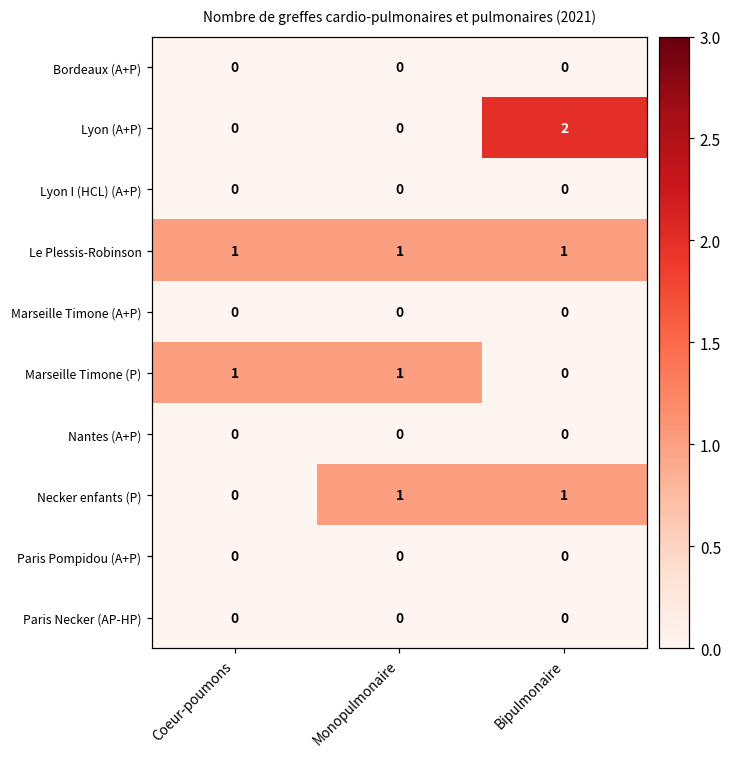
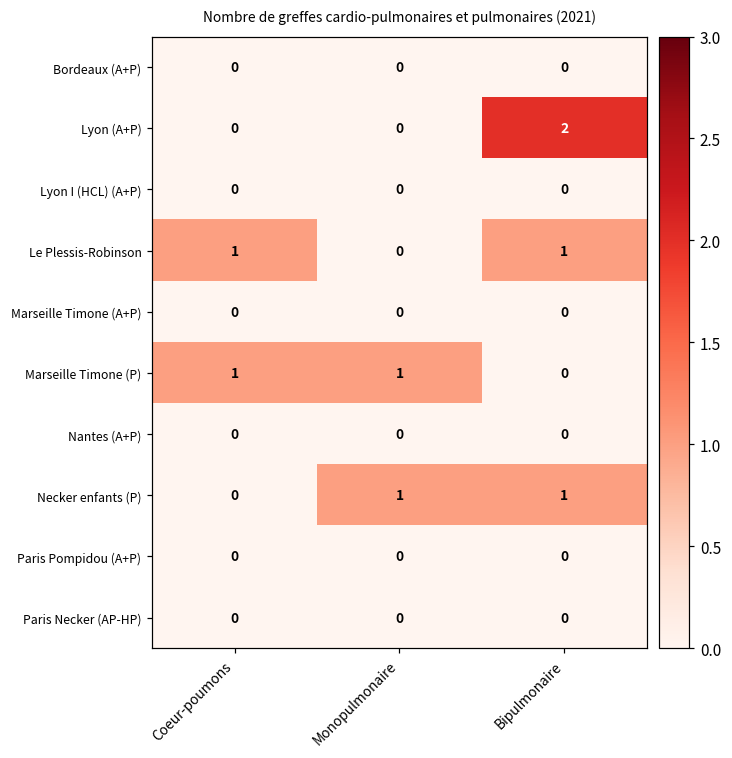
  {
    "Bordeaux (A+P)": {
      "Coeur-poumons": 0,
      "Monopulmonaire": 0,
      "Bipulmonaire": 0
    },
    "Lyon (A+P)": {
      "Coeur-poumons": 0,
      "Monopulmonaire": 0,
      "Bipulmonaire": 2
    },
    "Lyon I (HCL) (A+P)": {
      "Coeur-poumons": 0,
      "Monopulmonaire": 0,
      "Bipulmonaire": 0
    },
    "Le Plessis-Robinson": {
      "Coeur-poumons": 1,
-     "Monopulmonaire": 1,
+     "Monopulmonaire": 0,
      "Bipulmonaire": 1
    },
    "Marseille Timone (A+P)": {
      "Coeur-poumons": 0,
      "Monopulmonaire": 0,
      "Bipulmonaire": 0
    },
    "Marseille Timone (P)": {
      "Coeur-poumons": 1,
      "Monopulmonaire": 1,
      "Bipulmonaire": 0
    },
    "Nantes (A+P)": {
      "Coeur-poumons": 0,
      "Monopulmonaire": 0,
      "Bipulmonaire": 0
    },
    "Necker enfants (P)": {
      "Coeur-poumons": 0,
      "Monopulmonaire": 1,
      "Bipulmonaire": 1
    },
    "Paris Pompidou (A+P)": {
      "Coeur-poumons": 0,
      "Monopulmonaire": 0,
      "Bipulmonaire": 0
    },
    "Paris Necker (AP-HP)": {
      "Coeur-poumons": 0,
      "Monopulmonaire": 0,
      "Bipulmonaire": 0
    }
  }
